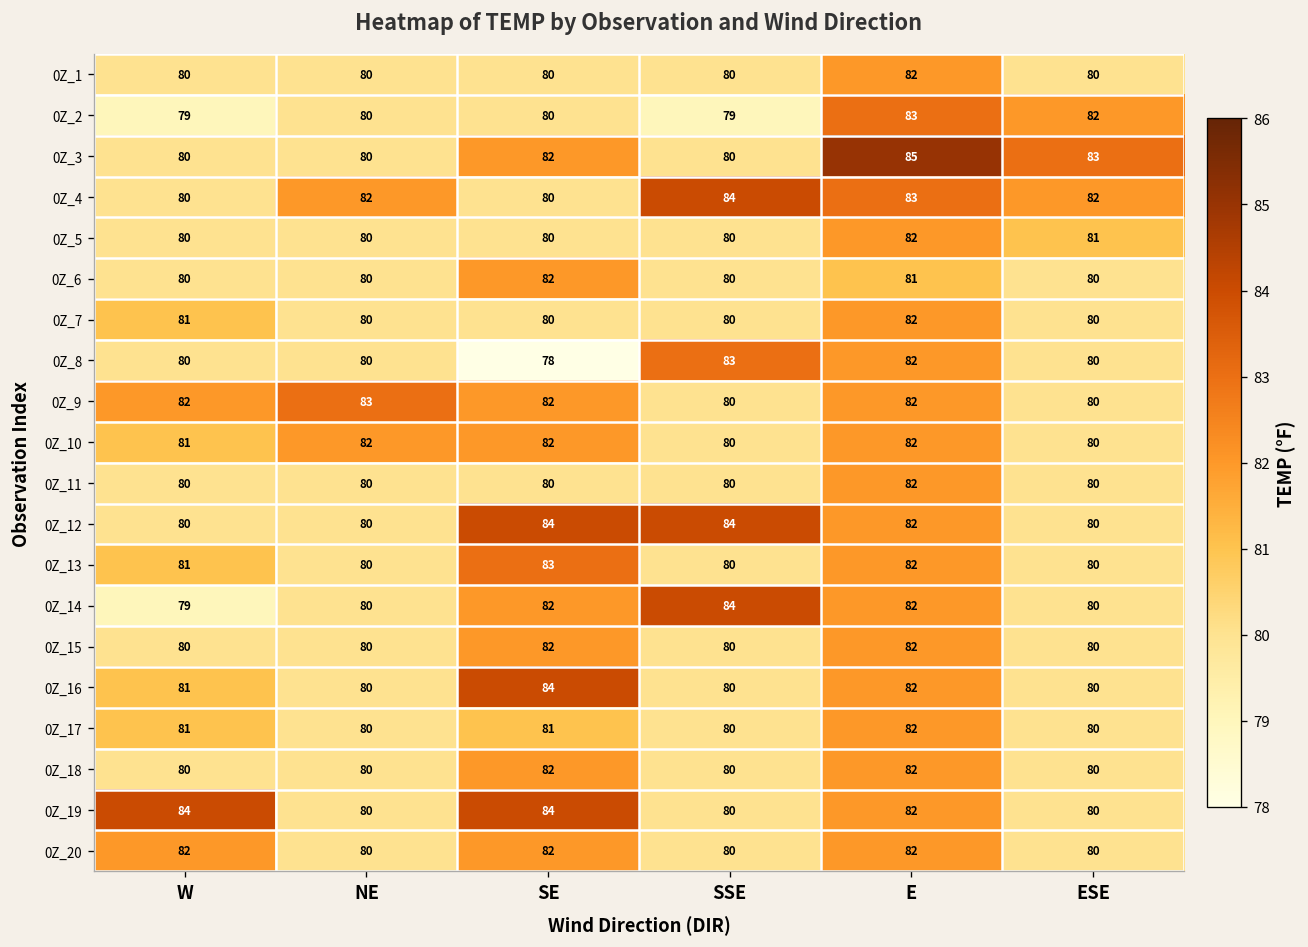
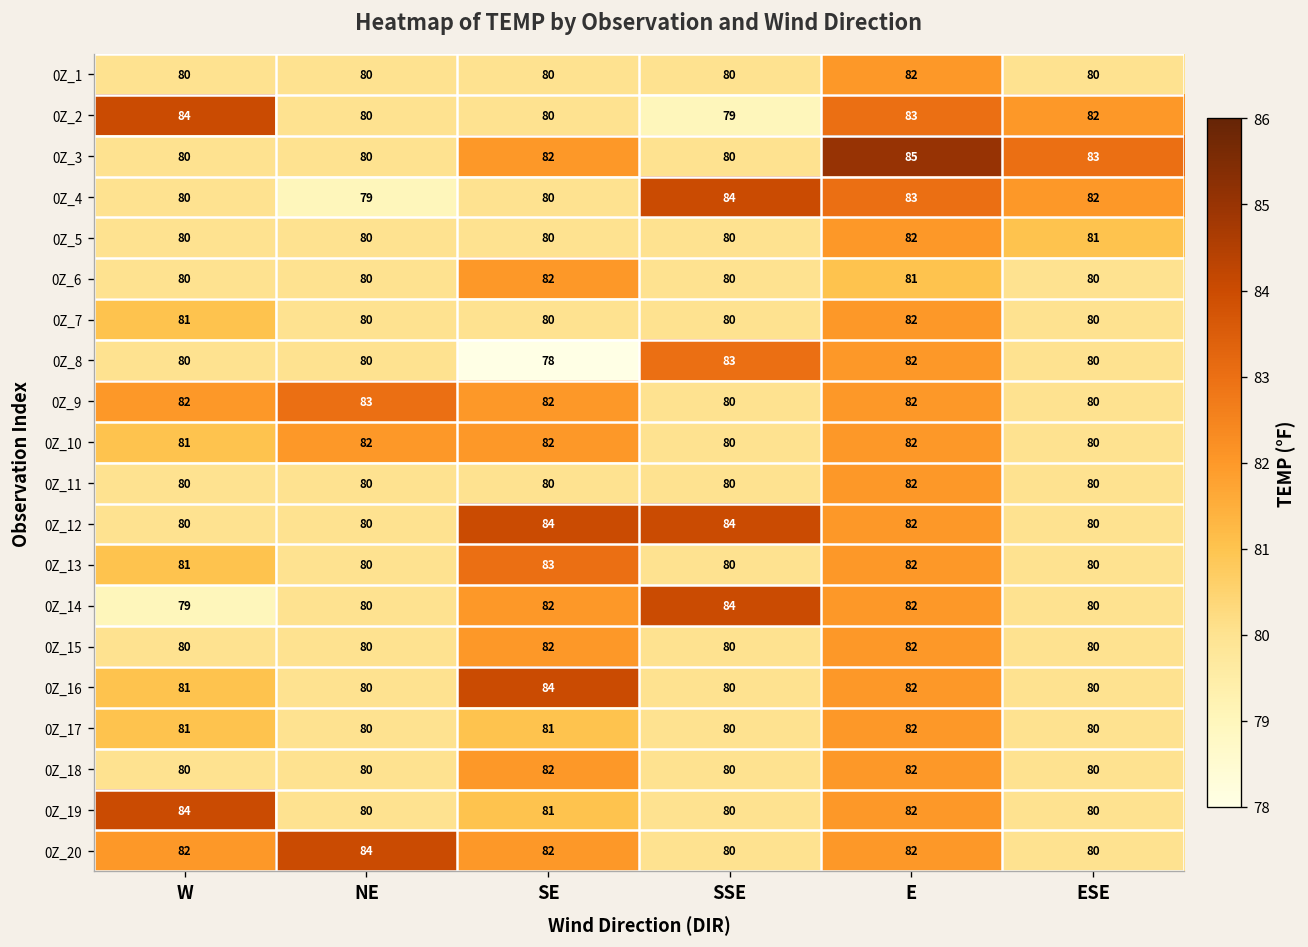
  {
    "0Z_1": {
      "W": 80,
      "NE": 80,
      "SE": 80,
      "SSE": 80,
      "E": 82,
      "ESE": 80
    },
    "0Z_2": {
-     "W": 79,
+     "W": 84,
      "NE": 80,
      "SE": 80,
      "SSE": 79,
      "E": 83,
      "ESE": 82
    },
    "0Z_3": {
      "W": 80,
      "NE": 80,
      "SE": 82,
      "SSE": 80,
      "E": 85,
      "ESE": 83
    },
    "0Z_4": {
      "W": 80,
-     "NE": 82,
+     "NE": 79,
      "SE": 80,
      "SSE": 84,
      "E": 83,
      "ESE": 82
    },
    "0Z_5": {
      "W": 80,
      "NE": 80,
      "SE": 80,
      "SSE": 80,
      "E": 82,
      "ESE": 81
    },
    "0Z_6": {
      "W": 80,
      "NE": 80,
      "SE": 82,
      "SSE": 80,
      "E": 81,
      "ESE": 80
    },
    "0Z_7": {
      "W": 81,
      "NE": 80,
      "SE": 80,
      "SSE": 80,
      "E": 82,
      "ESE": 80
    },
    "0Z_8": {
      "W": 80,
      "NE": 80,
      "SE": 78,
      "SSE": 83,
      "E": 82,
      "ESE": 80
    },
    "0Z_9": {
      "W": 82,
      "NE": 83,
      "SE": 82,
      "SSE": 80,
      "E": 82,
      "ESE": 80
    },
    "0Z_10": {
      "W": 81,
      "NE": 82,
      "SE": 82,
      "SSE": 80,
      "E": 82,
      "ESE": 80
    },
    "0Z_11": {
      "W": 80,
      "NE": 80,
      "SE": 80,
      "SSE": 80,
      "E": 82,
      "ESE": 80
    },
    "0Z_12": {
      "W": 80,
      "NE": 80,
      "SE": 84,
      "SSE": 84,
      "E": 82,
      "ESE": 80
    },
    "0Z_13": {
      "W": 81,
      "NE": 80,
      "SE": 83,
      "SSE": 80,
      "E": 82,
      "ESE": 80
    },
    "0Z_14": {
      "W": 79,
      "NE": 80,
      "SE": 82,
      "SSE": 84,
      "E": 82,
      "ESE": 80
    },
    "0Z_15": {
      "W": 80,
      "NE": 80,
      "SE": 82,
      "SSE": 80,
      "E": 82,
      "ESE": 80
    },
    "0Z_16": {
      "W": 81,
      "NE": 80,
      "SE": 84,
      "SSE": 80,
      "E": 82,
      "ESE": 80
    },
    "0Z_17": {
      "W": 81,
      "NE": 80,
      "SE": 81,
      "SSE": 80,
      "E": 82,
      "ESE": 80
    },
    "0Z_18": {
      "W": 80,
      "NE": 80,
      "SE": 82,
      "SSE": 80,
      "E": 82,
      "ESE": 80
    },
    "0Z_19": {
      "W": 84,
      "NE": 80,
-     "SE": 84,
+     "SE": 81,
      "SSE": 80,
      "E": 82,
      "ESE": 80
    },
    "0Z_20": {
      "W": 82,
-     "NE": 80,
+     "NE": 84,
      "SE": 82,
      "SSE": 80,
      "E": 82,
      "ESE": 80
    }
  }
